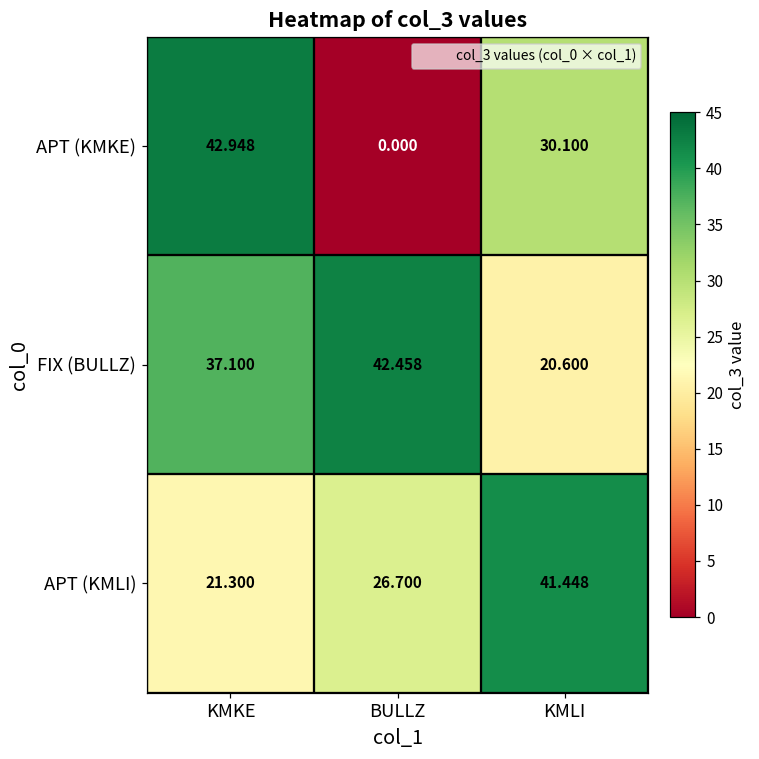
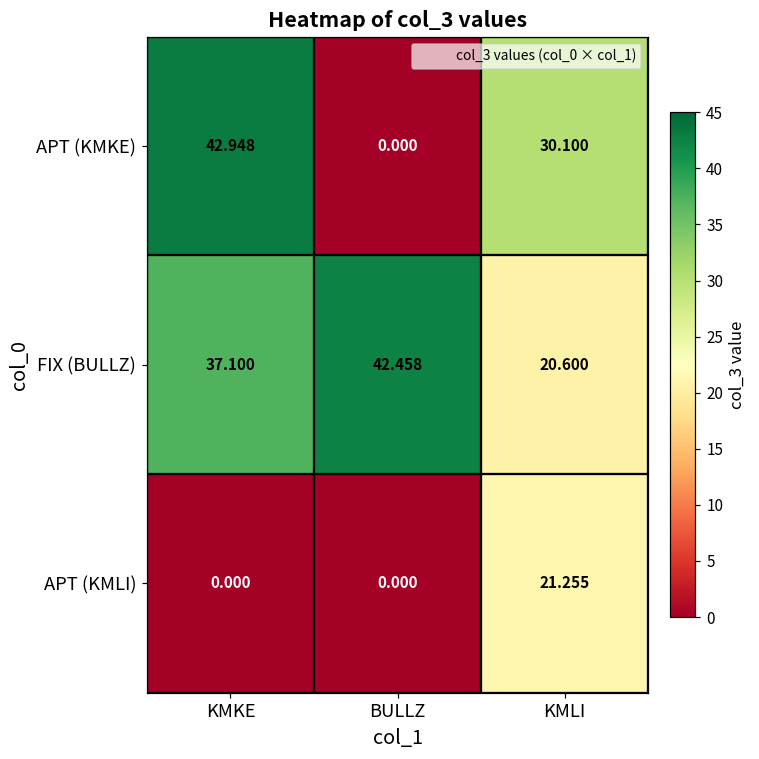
  {
    "APT (KMKE)": {
      "KMKE": 42.948,
      "BULLZ": 0.000,
      "KMLI": 30.100
    },
    "FIX (BULLZ)": {
      "KMKE": 37.100,
      "BULLZ": 42.458,
      "KMLI": 20.600
    },
    "APT (KMLI)": {
-     "KMKE": 21.300,
-     "BULLZ": 26.700,
-     "KMLI": 41.448
+     "KMKE": 0.000,
+     "BULLZ": 0.000,
+     "KMLI": 21.255
    }
  }
